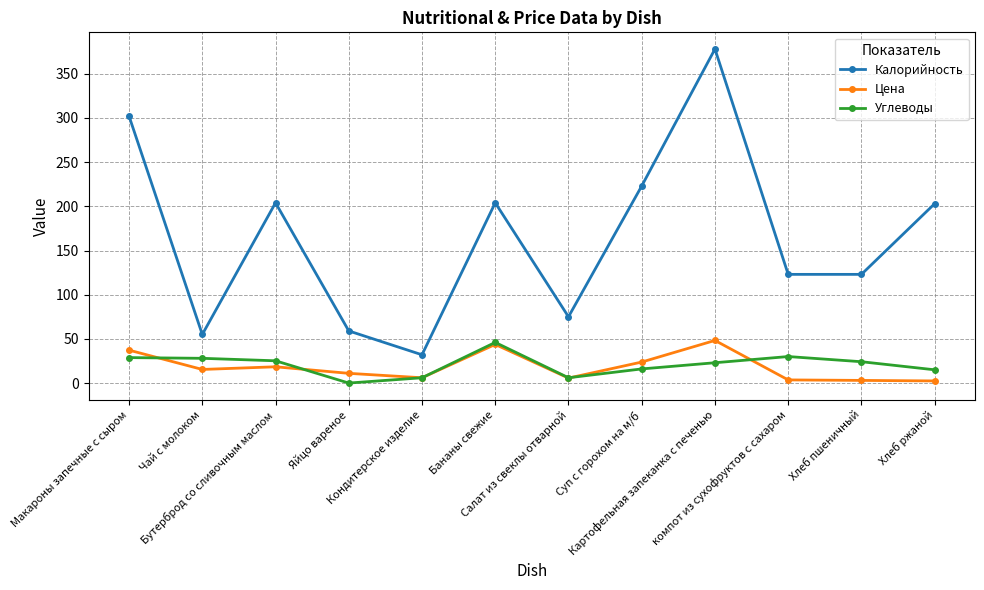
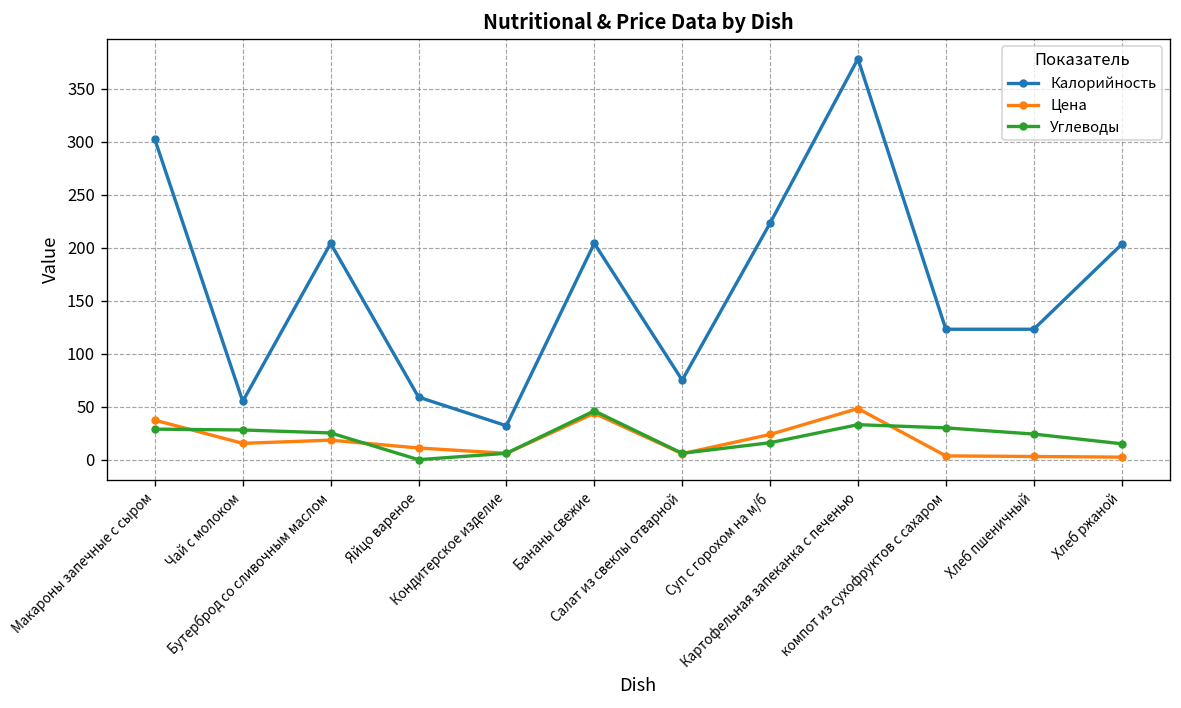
  {
    "Калорийность": {
      "Макароны запечные с сыром": 300,
      "Чай с молоком": 60,
      "Бутерброд со сливочным маслом": 200,
      "Яйцо вареное": 60,
      "Кондитерское изделие": 30,
      "Бананы свежие": 200,
      "Салат из свеклы отварной": 80,
      "Суп с горохом на м/б": 220,
      "Картофельная запеканка с печенью": 380,
      "компот из сухофруктов с сахаром": 120,
      "Хлеб пшеничный": 120,
      "Хлеб ржаной": 200
    },
    "Цена": {
      "Макароны запечные с сыром": 40,
      "Чай с молоком": 20,
      "Бутерброд со сливочным маслом": 20,
      "Яйцо вареное": 10,
      "Суп с горохом на м/б": 20,
      "Картофельная запеканка с печенью": 50,
      "компот из сухофруктов с сахаром": 0,
      "Хлеб пшеничный": 0,
      "Хлеб ржаной": 0
    },
    "Углеводы": {
      "Макароны запечные с сыром": 30,
      "Чай с молоком": 30,
      "Бутерброд со сливочным маслом": 30,
      "Яйцо вареное": 0,
      "Суп с горохом на м/б": 20,
-     "Картофельная запеканка с печенью": 20,
+     "Картофельная запеканка с печенью": 30,
      "компот из сухофруктов с сахаром": 30,
      "Хлеб пшеничный": 20,
      "Хлеб ржаной": 20
    }
  }
